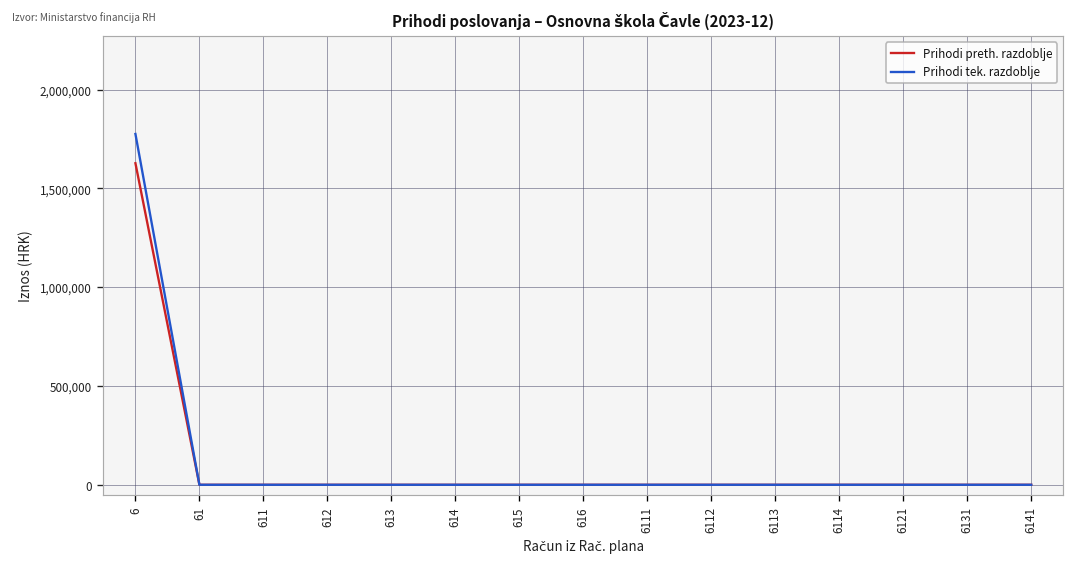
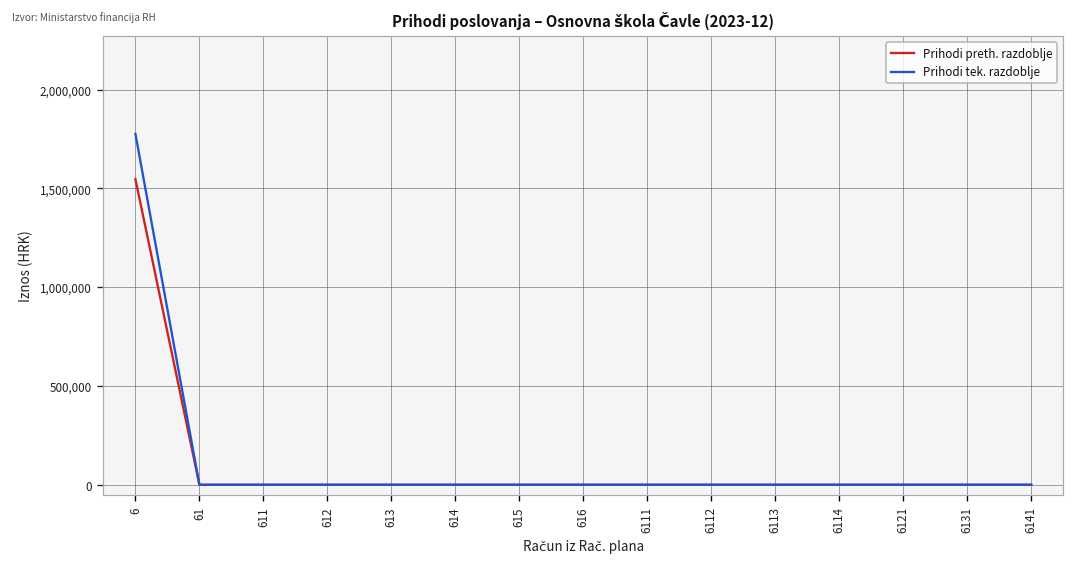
  {
    "Prihodi preth. razdoblje": {
-     "6": "1,630,000"
+     "6": "1,550,000"
    },
    "Prihodi tek. razdoblje": {
      "6": "1,780,000"
    }
  }
